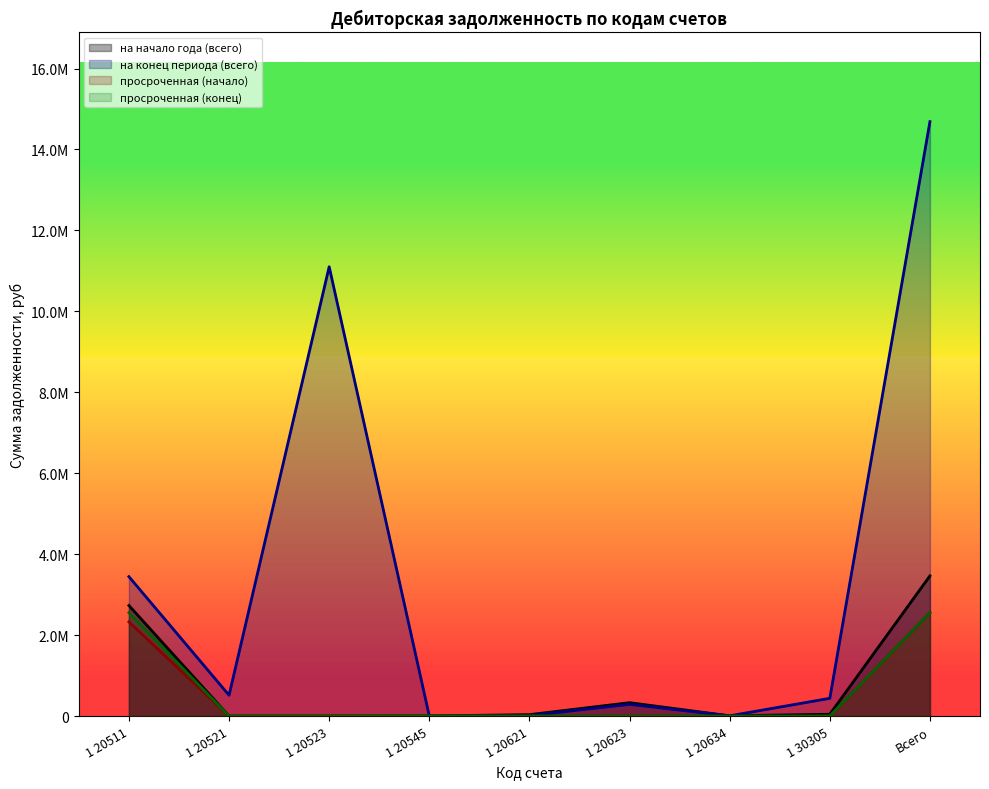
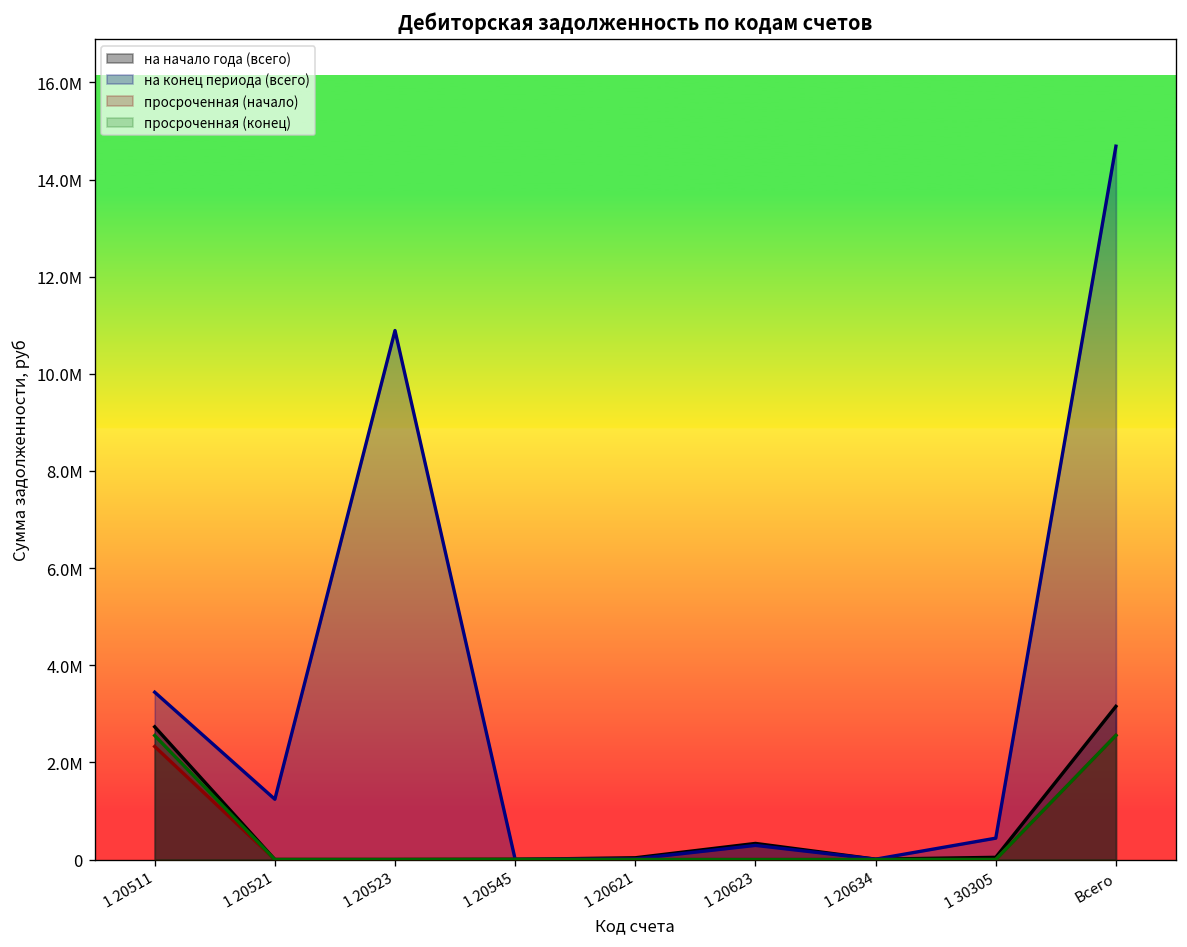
  {
    "на начало года (всего)": {
      "1 20511": 2700000,
-     "Всего": 3500000
+     "Всего": 3200000
    },
    "на конец периода (всего)": {
      "1 20511": 3400000,
-     "1 20521": 500000,
-     "1 20523": 11100000,
+     "1 20521": 1200000,
+     "1 20523": 10900000,
      "1 30305": 400000,
      "Всего": 14700000
    }
  }
